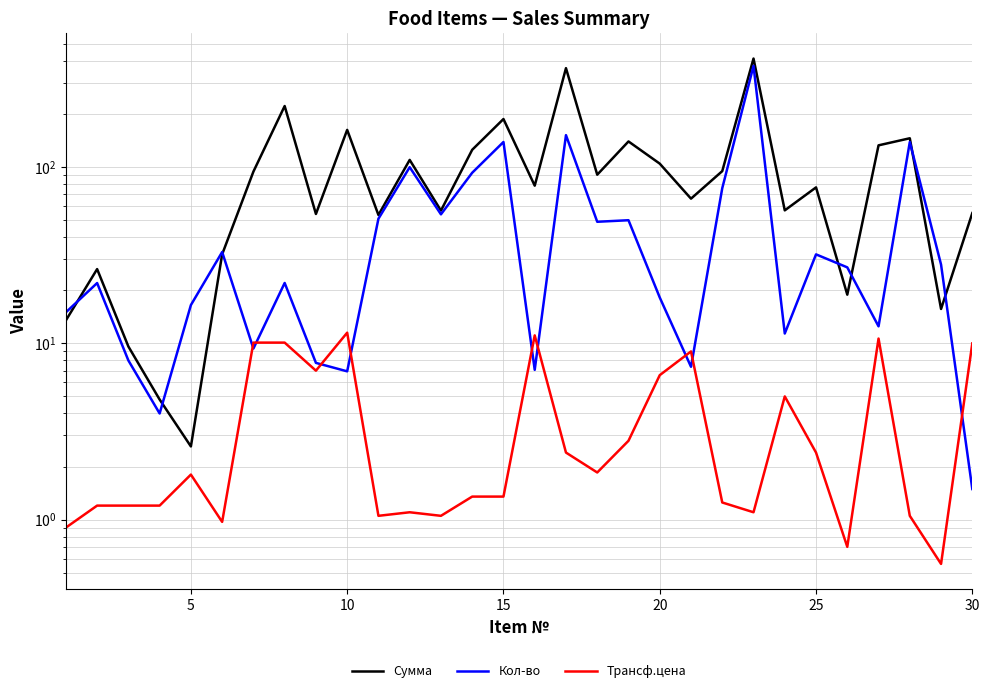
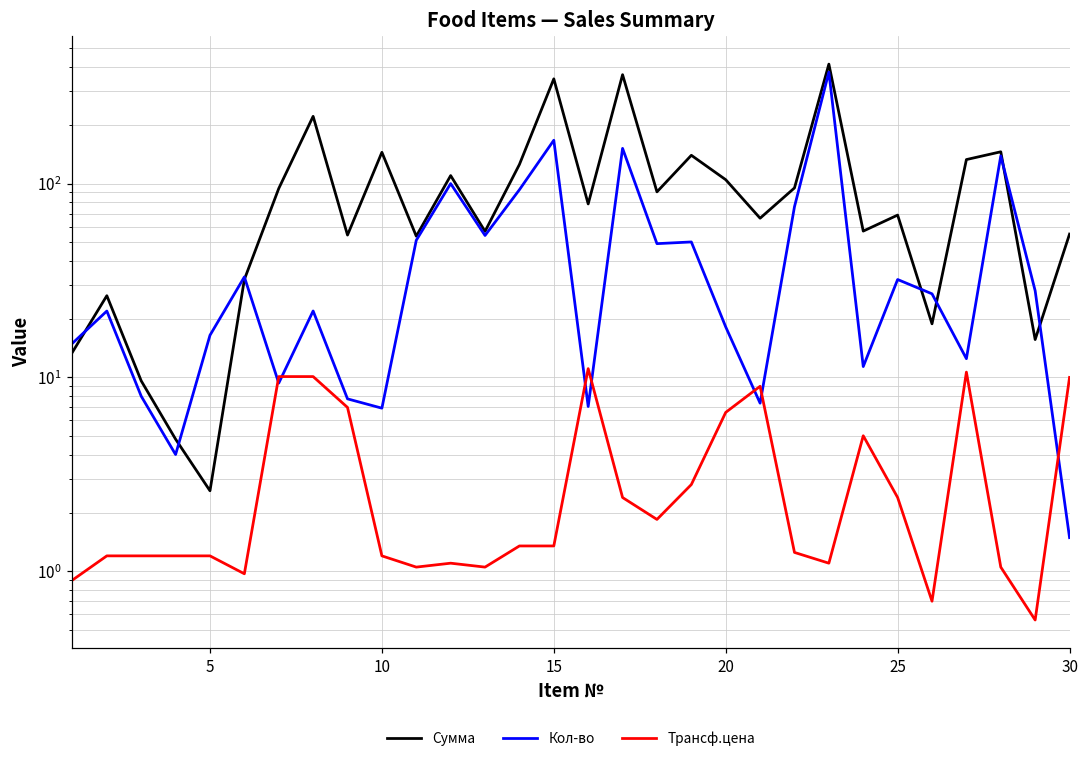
  {
    "Сумма": {
      "5": 2.6,
-     "10": 160,
-     "15": 190,
+     "10": 150,
+     "15": 350,
      "20": 100,
-     "25": 80,
+     "25": 69,
      "30": 55
    },
    "Кол-во": {
      "5": 17,
      "10": 7,
-     "15": 140,
+     "15": 170,
      "20": 18,
      "25": 32,
      "30": 1.5
    },
    "Трансф.цена": {
-     "5": 1.8,
-     "10": 12,
+     "5": 1.2,
+     "10": 1.2,
      "15": 1.4,
      "20": 6.6,
      "25": 2.4,
      "30": 10
    }
  }
